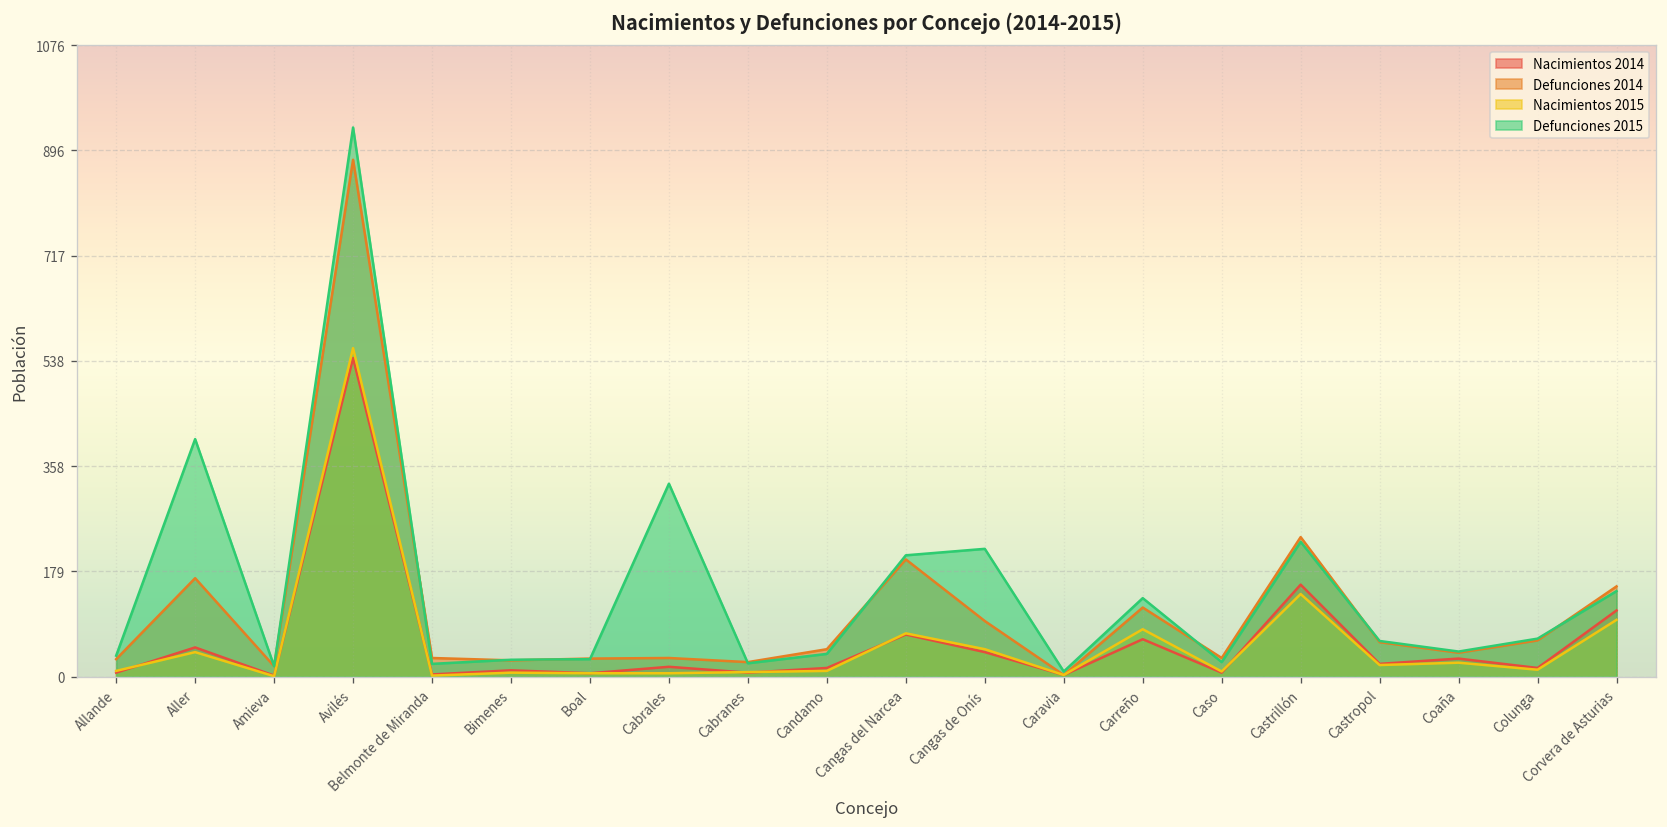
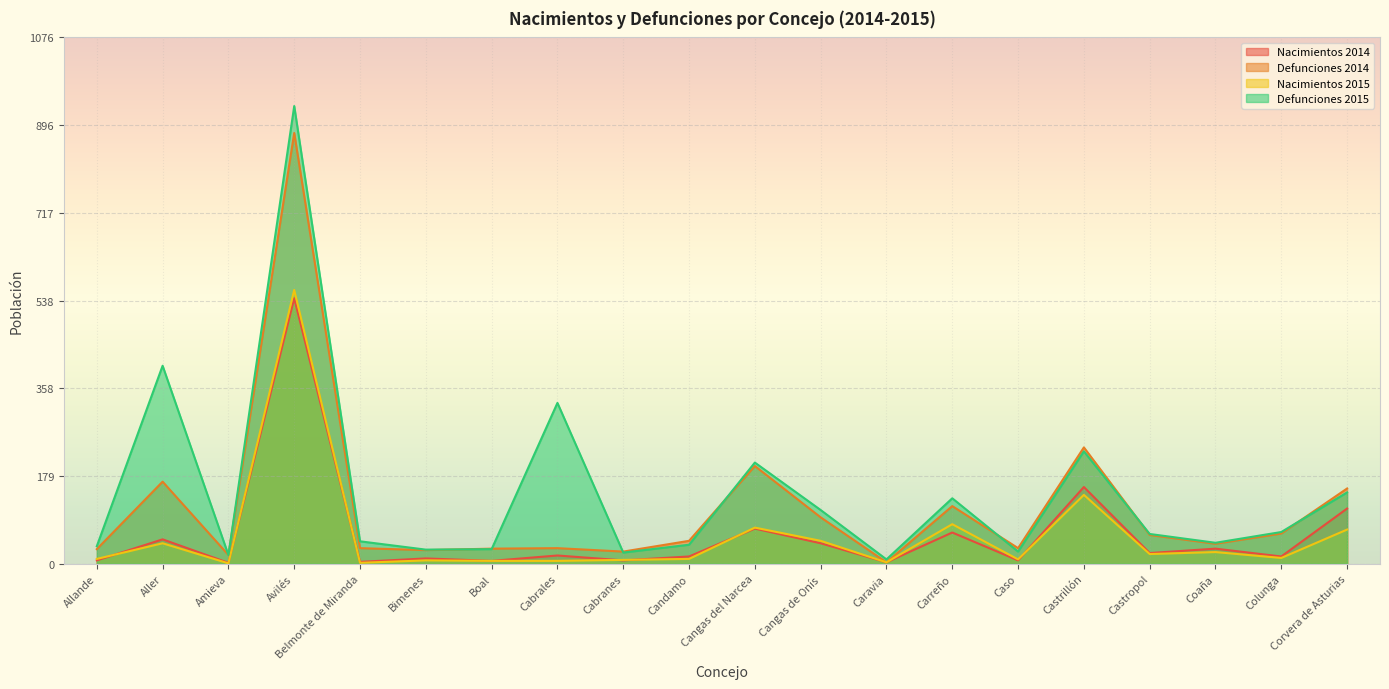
  {
    "Nacimientos 2015": {
      "Aller": 40,
      "Avilés": 560,
      "Cabrales": 10,
      "Carreño": 80,
      "Castrillón": 140,
      "Coaña": 20,
-     "Corvera de Asturias": 100
+     "Corvera de Asturias": 70
    },
    "Defunciones 2015": {
      "Allande": 40,
      "Aller": 400,
      "Avilés": 940,
-     "Belmonte de Miranda": 20,
+     "Belmonte de Miranda": 50,
      "Cabrales": 330,
      "Candamo": 40,
      "Cangas del Narcea": 210,
-     "Cangas de Onís": 220,
+     "Cangas de Onís": 110,
      "Caravia": 10,
      "Carreño": 130,
      "Caso": 20,
      "Castrillón": 230,
      "Corvera de Asturias": 150
    }
  }
